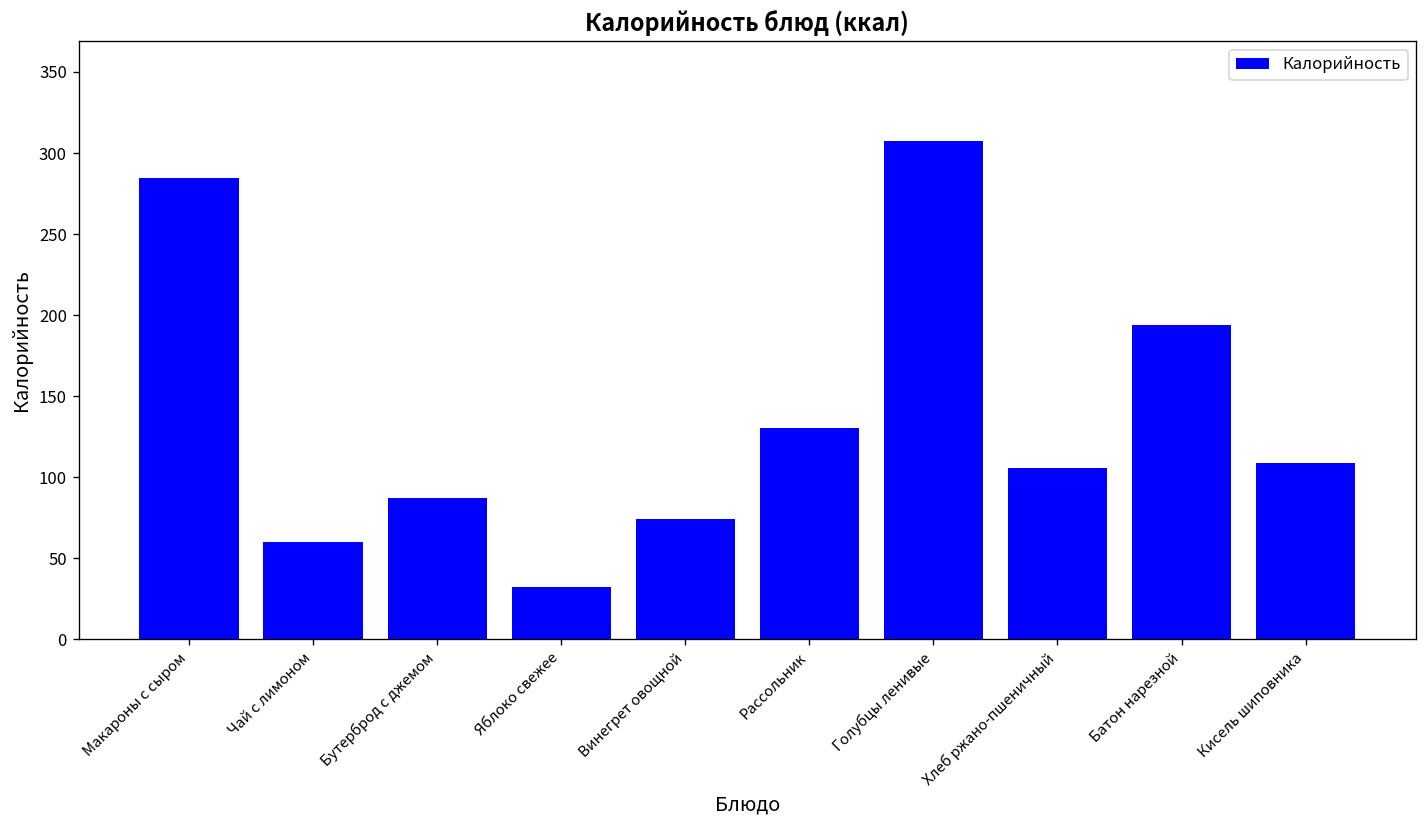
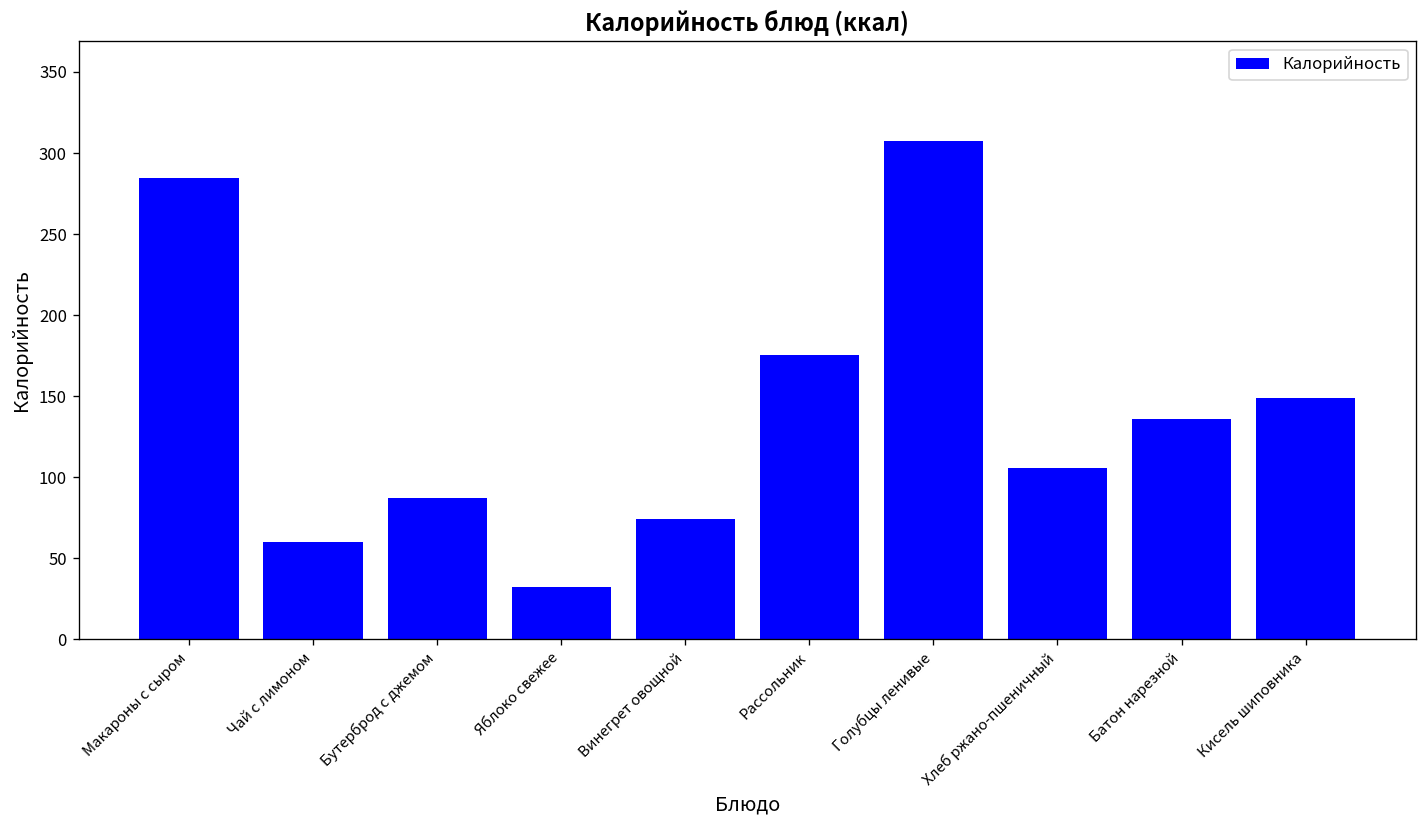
  {
    "Макароны с сыром": 284,
    "Чай с лимоном": 60,
    "Бутерброд с джемом": 87,
    "Яблоко свежее": 32,
    "Винегрет овощной": 74,
-   "Рассольник": 130,
+   "Рассольник": 175,
    "Голубцы ленивые": 308,
    "Хлеб ржано-пшеничный": 105,
-   "Батон нарезной": 194,
-   "Кисель шиповника": 108
+   "Батон нарезной": 136,
+   "Кисель шиповника": 149
  }
